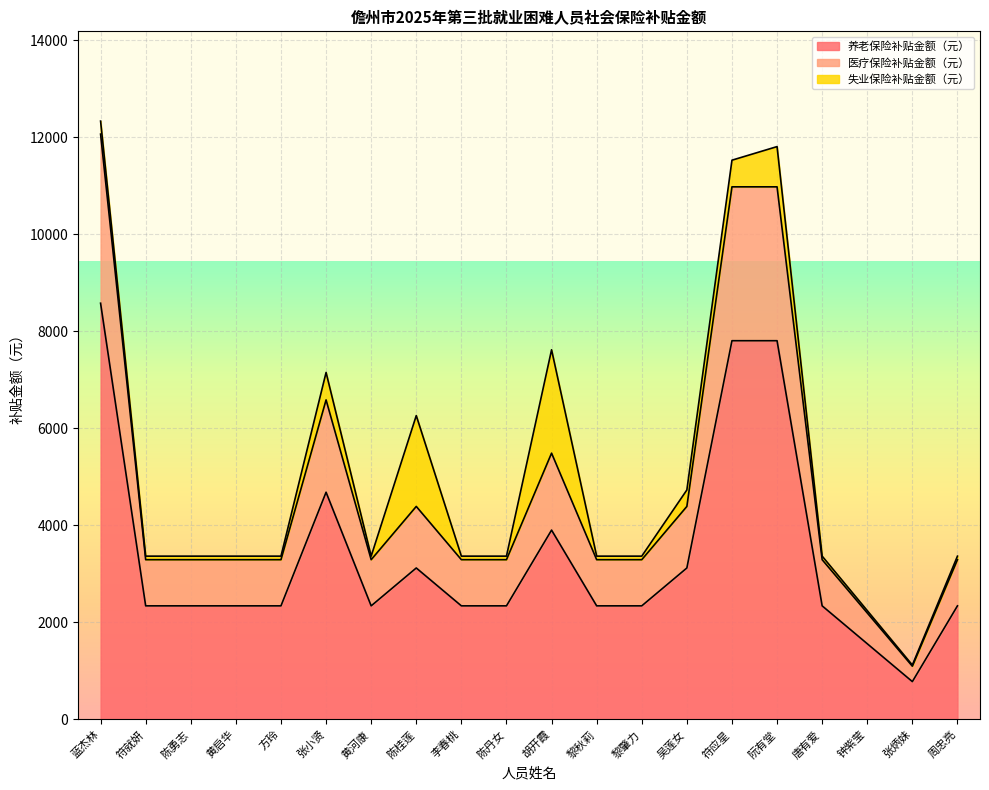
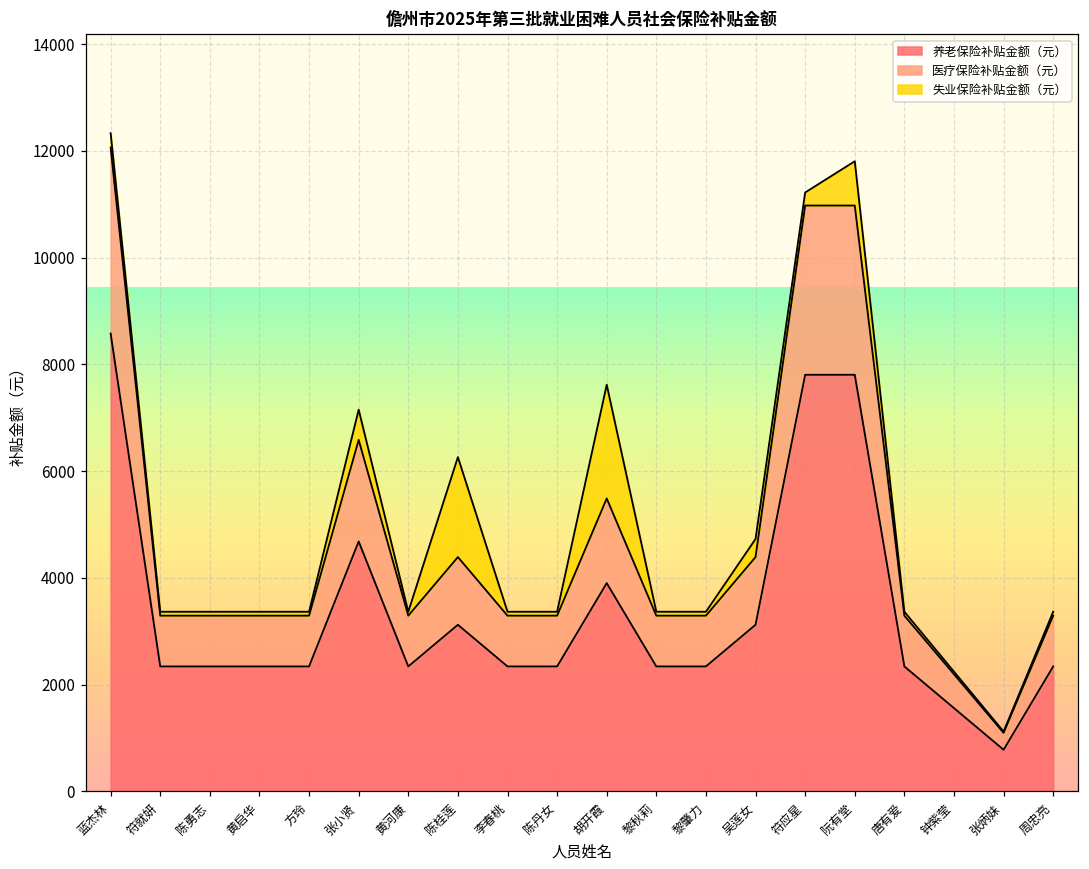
  {
    "失业保险补贴金额（元）": {
      "蓝杰林": 300,
      "符就妍": 100,
      "陈勇志": 100,
      "黄启华": 100,
      "方玲": 100,
      "张小贤": 600,
      "黄河康": 100,
      "陈桂莲": 1900,
      "李春桃": 100,
      "陈丹女": 100,
      "胡开霞": 2100,
      "黎秋莉": 100,
      "黎肇力": 100,
      "吴莲女": 300,
-     "符应星": 500,
+     "符应星": 200,
      "阮有堂": 800,
      "唐有爱": 100,
      "周忠亮": 100
    }
  }
